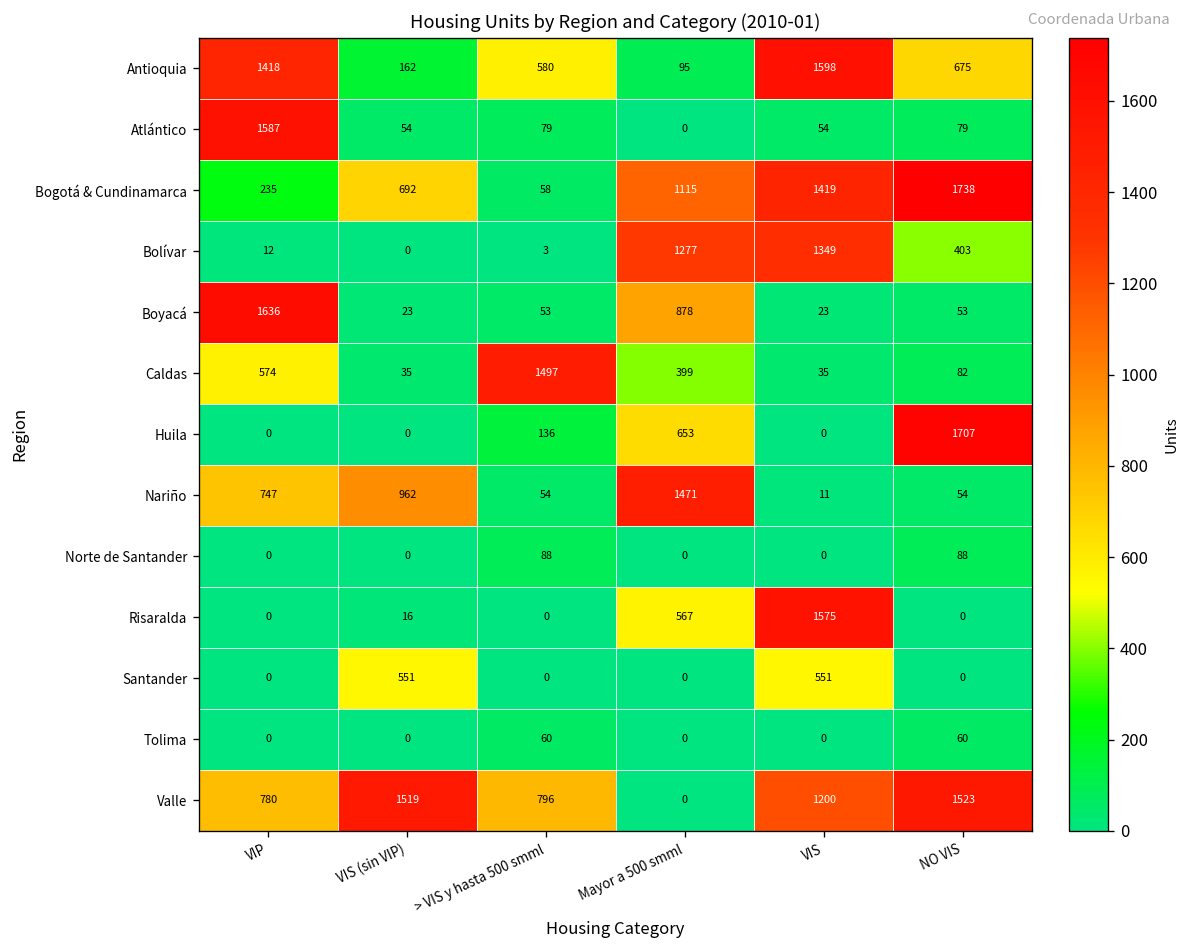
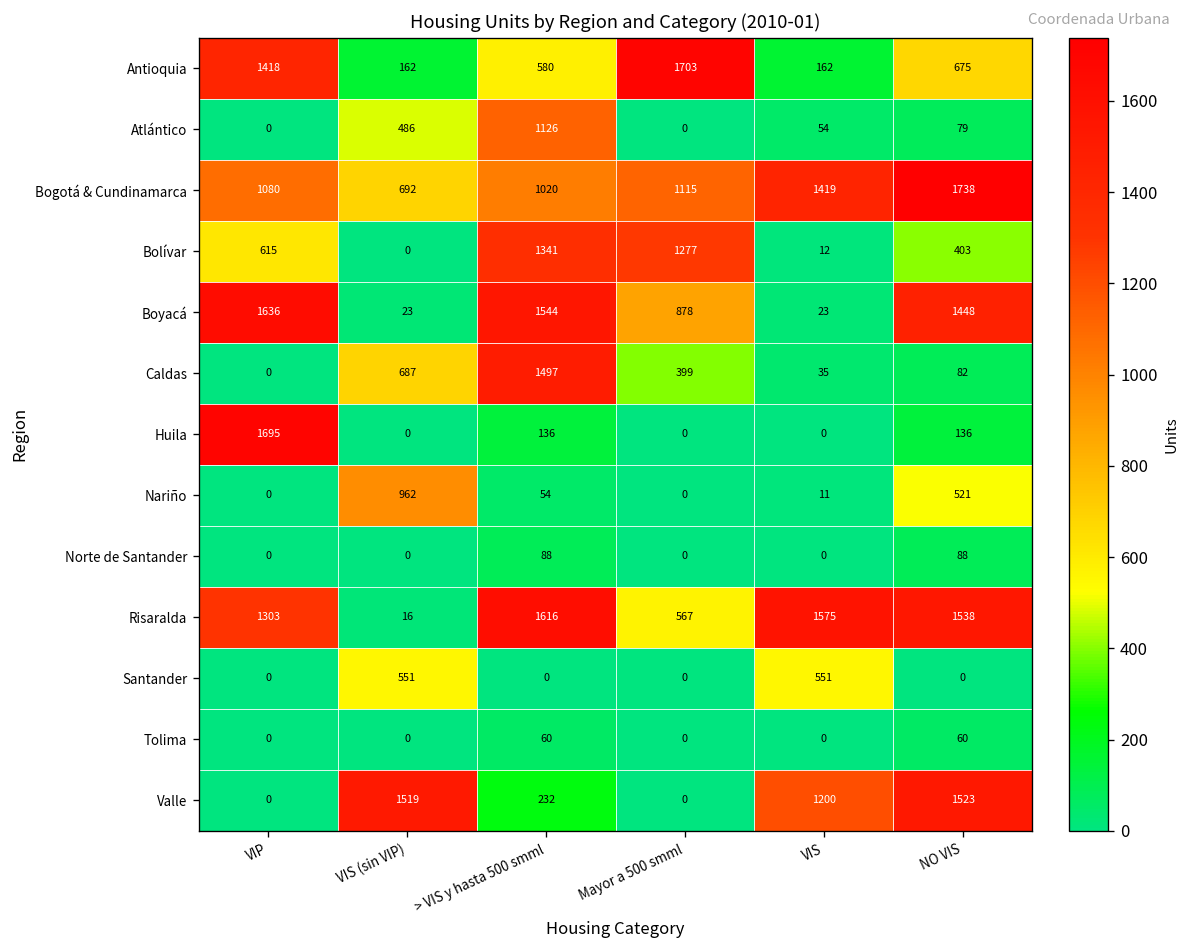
  {
    "Antioquia": {
      "VIP": 1418,
      "VIS (sin VIP)": 162,
      "> VIS y hasta 500 smml": 580,
-     "Mayor a 500 smml": 95,
-     "VIS": 1598,
+     "Mayor a 500 smml": 1703,
+     "VIS": 162,
      "NO VIS": 675
    },
    "Atlántico": {
-     "VIP": 1587,
-     "VIS (sin VIP)": 54,
-     "> VIS y hasta 500 smml": 79,
+     "VIP": 0,
+     "VIS (sin VIP)": 486,
+     "> VIS y hasta 500 smml": 1126,
      "Mayor a 500 smml": 0,
      "VIS": 54,
      "NO VIS": 79
    },
    "Bogotá & Cundinamarca": {
-     "VIP": 235,
+     "VIP": 1080,
      "VIS (sin VIP)": 692,
-     "> VIS y hasta 500 smml": 58,
+     "> VIS y hasta 500 smml": 1020,
      "Mayor a 500 smml": 1115,
      "VIS": 1419,
      "NO VIS": 1738
    },
    "Bolívar": {
-     "VIP": 12,
+     "VIP": 615,
      "VIS (sin VIP)": 0,
-     "> VIS y hasta 500 smml": 3,
+     "> VIS y hasta 500 smml": 1341,
      "Mayor a 500 smml": 1277,
-     "VIS": 1349,
+     "VIS": 12,
      "NO VIS": 403
    },
    "Boyacá": {
      "VIP": 1636,
      "VIS (sin VIP)": 23,
-     "> VIS y hasta 500 smml": 53,
+     "> VIS y hasta 500 smml": 1544,
      "Mayor a 500 smml": 878,
      "VIS": 23,
-     "NO VIS": 53
+     "NO VIS": 1448
    },
    "Caldas": {
-     "VIP": 574,
-     "VIS (sin VIP)": 35,
+     "VIP": 0,
+     "VIS (sin VIP)": 687,
      "> VIS y hasta 500 smml": 1497,
      "Mayor a 500 smml": 399,
      "VIS": 35,
      "NO VIS": 82
    },
    "Huila": {
-     "VIP": 0,
+     "VIP": 1695,
      "VIS (sin VIP)": 0,
      "> VIS y hasta 500 smml": 136,
-     "Mayor a 500 smml": 653,
+     "Mayor a 500 smml": 0,
      "VIS": 0,
-     "NO VIS": 1707
+     "NO VIS": 136
    },
    "Nariño": {
-     "VIP": 747,
+     "VIP": 0,
      "VIS (sin VIP)": 962,
      "> VIS y hasta 500 smml": 54,
-     "Mayor a 500 smml": 1471,
+     "Mayor a 500 smml": 0,
      "VIS": 11,
-     "NO VIS": 54
+     "NO VIS": 521
    },
    "Norte de Santander": {
      "VIP": 0,
      "VIS (sin VIP)": 0,
      "> VIS y hasta 500 smml": 88,
      "Mayor a 500 smml": 0,
      "VIS": 0,
      "NO VIS": 88
    },
    "Risaralda": {
-     "VIP": 0,
+     "VIP": 1303,
      "VIS (sin VIP)": 16,
-     "> VIS y hasta 500 smml": 0,
+     "> VIS y hasta 500 smml": 1616,
      "Mayor a 500 smml": 567,
      "VIS": 1575,
-     "NO VIS": 0
+     "NO VIS": 1538
    },
    "Santander": {
      "VIP": 0,
      "VIS (sin VIP)": 551,
      "> VIS y hasta 500 smml": 0,
      "Mayor a 500 smml": 0,
      "VIS": 551,
      "NO VIS": 0
    },
    "Tolima": {
      "VIP": 0,
      "VIS (sin VIP)": 0,
      "> VIS y hasta 500 smml": 60,
      "Mayor a 500 smml": 0,
      "VIS": 0,
      "NO VIS": 60
    },
    "Valle": {
-     "VIP": 780,
+     "VIP": 0,
      "VIS (sin VIP)": 1519,
-     "> VIS y hasta 500 smml": 796,
+     "> VIS y hasta 500 smml": 232,
      "Mayor a 500 smml": 0,
      "VIS": 1200,
      "NO VIS": 1523
    }
  }
